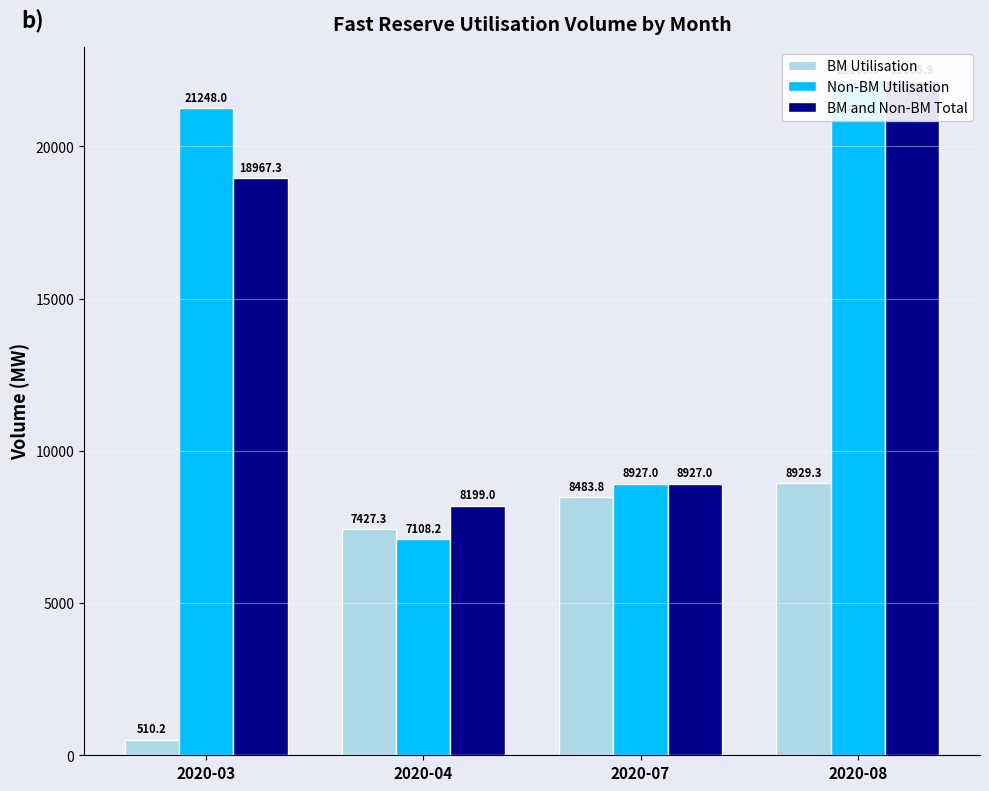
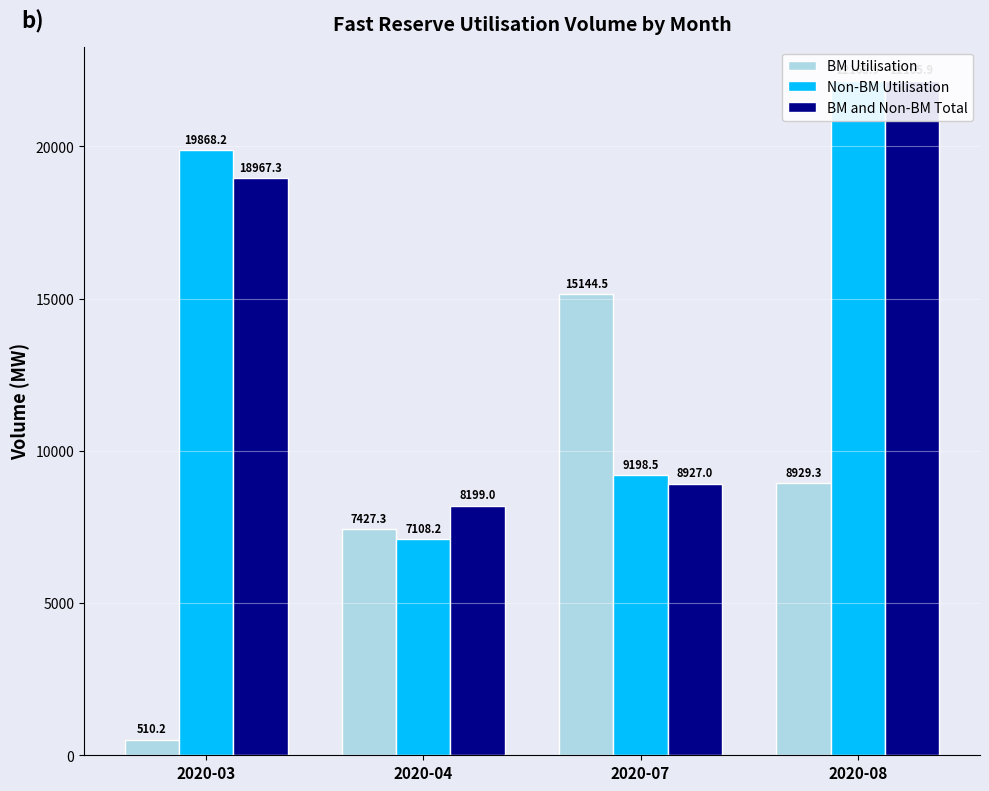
  {
    "BM Utilisation": {
      "2020-03": 510.2,
      "2020-04": 7427.3,
-     "2020-07": 8483.8,
+     "2020-07": 15144.5,
      "2020-08": 8929.3
    },
    "Non-BM Utilisation": {
-     "2020-03": 21248.0,
+     "2020-03": 19868.2,
      "2020-04": 7108.2,
-     "2020-07": 8927.0
+     "2020-07": 9198.5
    },
    "BM and Non-BM Total": {
      "2020-03": 18967.3,
      "2020-04": 8199.0,
      "2020-07": 8927.0
    }
  }
